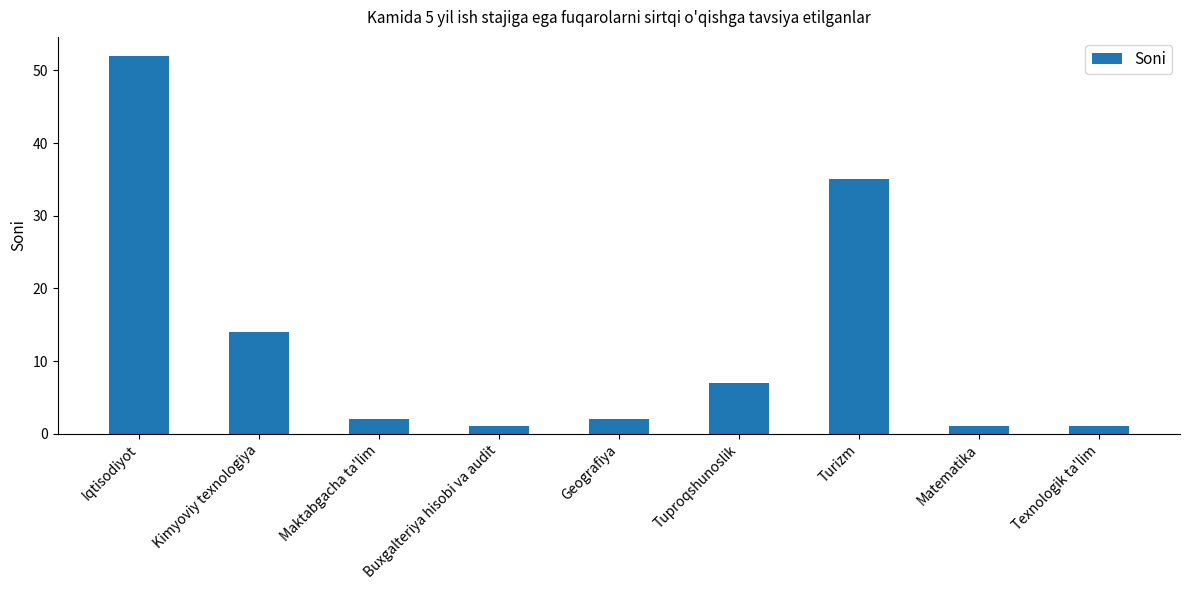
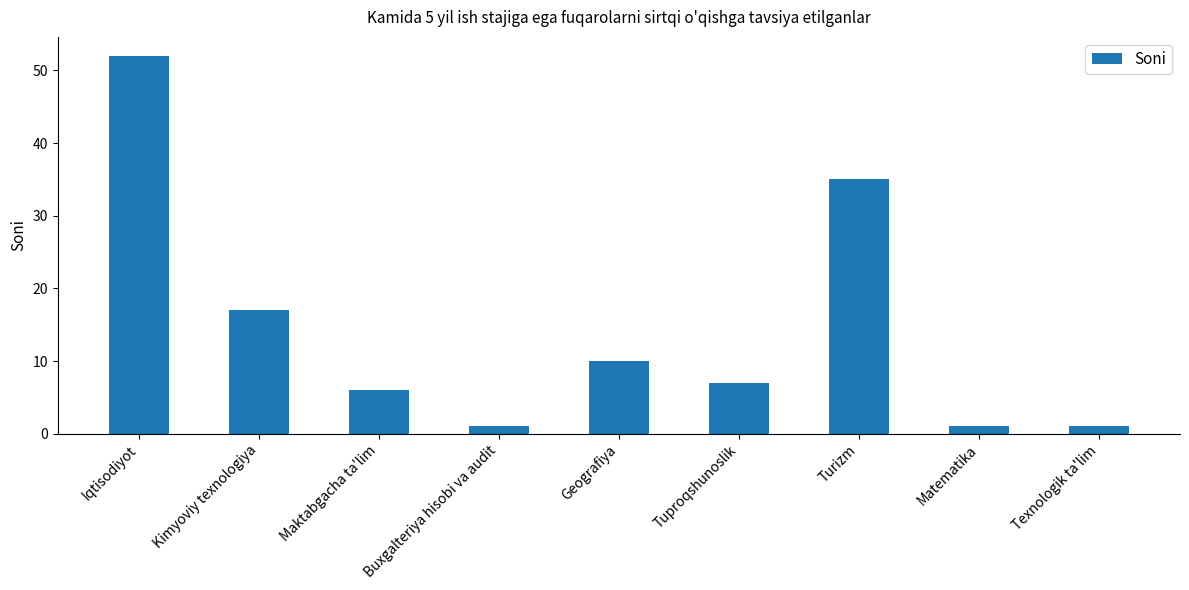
  {
    "Iqtisodiyot": 52,
-   "Kimyoviy texnologiya": 14,
-   "Maktabgacha ta'lim": 2,
+   "Kimyoviy texnologiya": 17,
+   "Maktabgacha ta'lim": 6,
    "Buxgalteriya hisobi va audit": 1,
-   "Geografiya": 2,
+   "Geografiya": 10,
    "Tuproqshunoslik": 7,
    "Turizm": 35,
    "Matematika": 1,
    "Texnologik ta'lim": 1
  }
